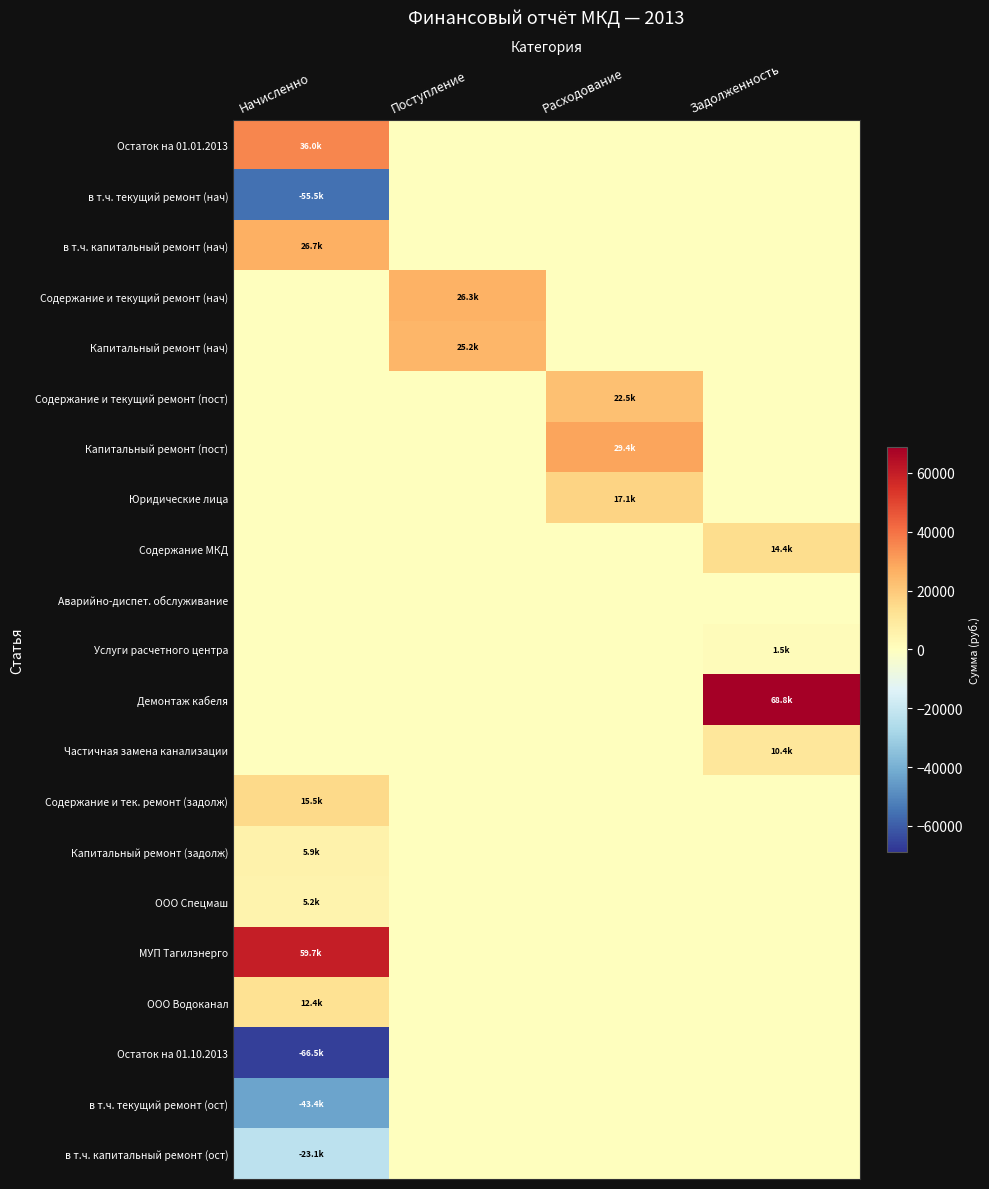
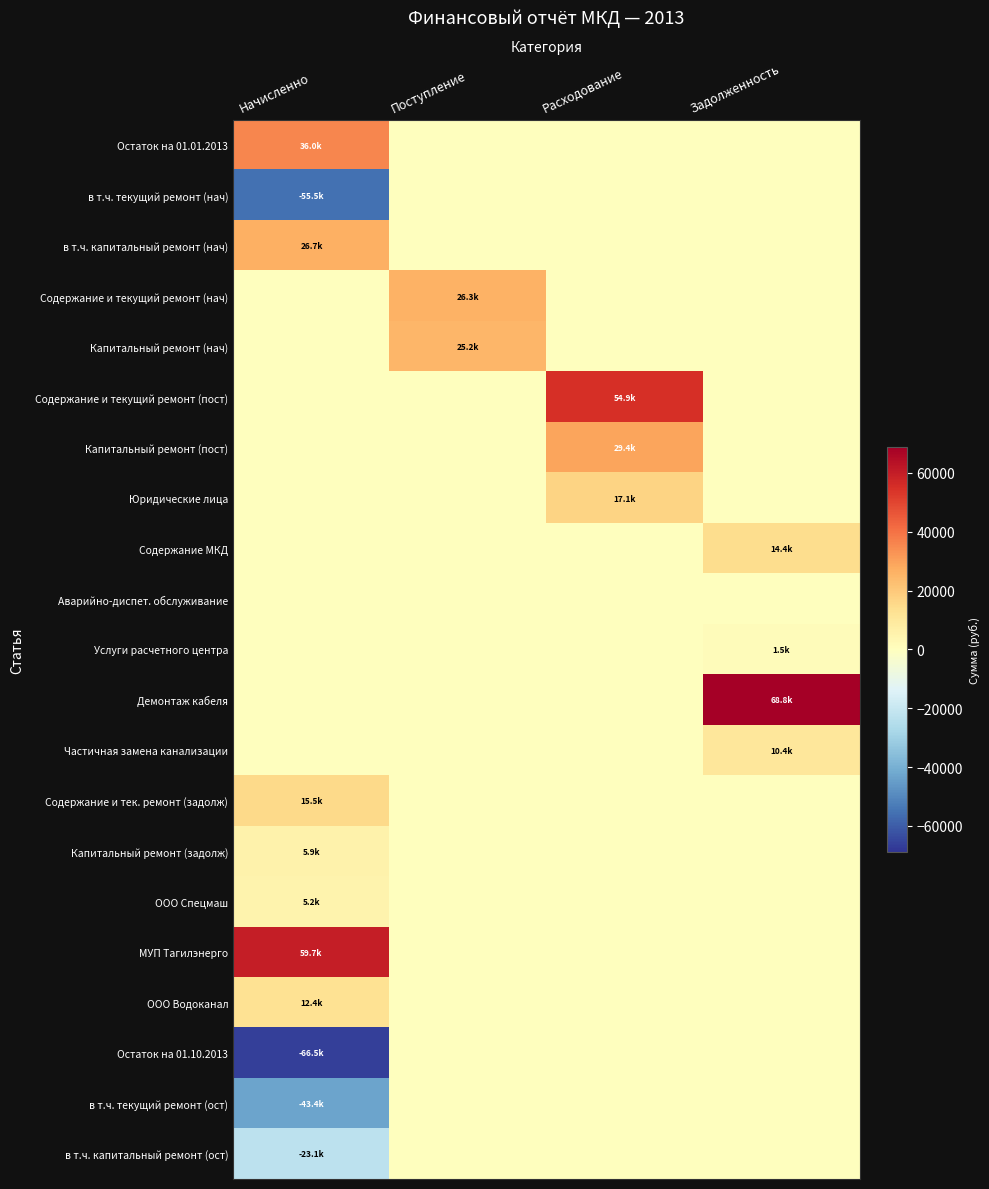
  {
    "Остаток на 01.01.2013": {
      "Начисленно": "36.0k"
    },
    "в т.ч. текущий ремонт (нач)": {
      "Начисленно": "-55.5k"
    },
    "в т.ч. капитальный ремонт (нач)": {
      "Начисленно": "26.7k"
    },
    "Содержание и текущий ремонт (нач)": {
      "Поступление": "26.3k"
    },
    "Капитальный ремонт (нач)": {
      "Поступление": "25.2k"
    },
    "Содержание и текущий ремонт (пост)": {
-     "Расходование": "22.5k"
+     "Расходование": "54.9k"
    },
    "Капитальный ремонт (пост)": {
      "Расходование": "29.4k"
    },
    "Юридические лица": {
      "Расходование": "17.1k"
    },
    "Содержание МКД": {
      "Задолженность": "14.4k"
    },
    "Услуги расчетного центра": {
      "Задолженность": "1.5k"
    },
    "Демонтаж кабеля": {
      "Задолженность": "68.8k"
    },
    "Частичная замена канализации": {
      "Задолженность": "10.4k"
    },
    "Содержание и тек. ремонт (задолж)": {
      "Начисленно": "15.5k"
    },
    "Капитальный ремонт (задолж)": {
      "Начисленно": "5.9k"
    },
    "ООО Спецмаш": {
      "Начисленно": "5.2k"
    },
    "МУП Тагилэнерго": {
      "Начисленно": "59.7k"
    },
    "ООО Водоканал": {
      "Начисленно": "12.4k"
    },
    "Остаток на 01.10.2013": {
      "Начисленно": "-66.5k"
    },
    "в т.ч. текущий ремонт (ост)": {
      "Начисленно": "-43.4k"
    },
    "в т.ч. капитальный ремонт (ост)": {
      "Начисленно": "-23.1k"
    }
  }
